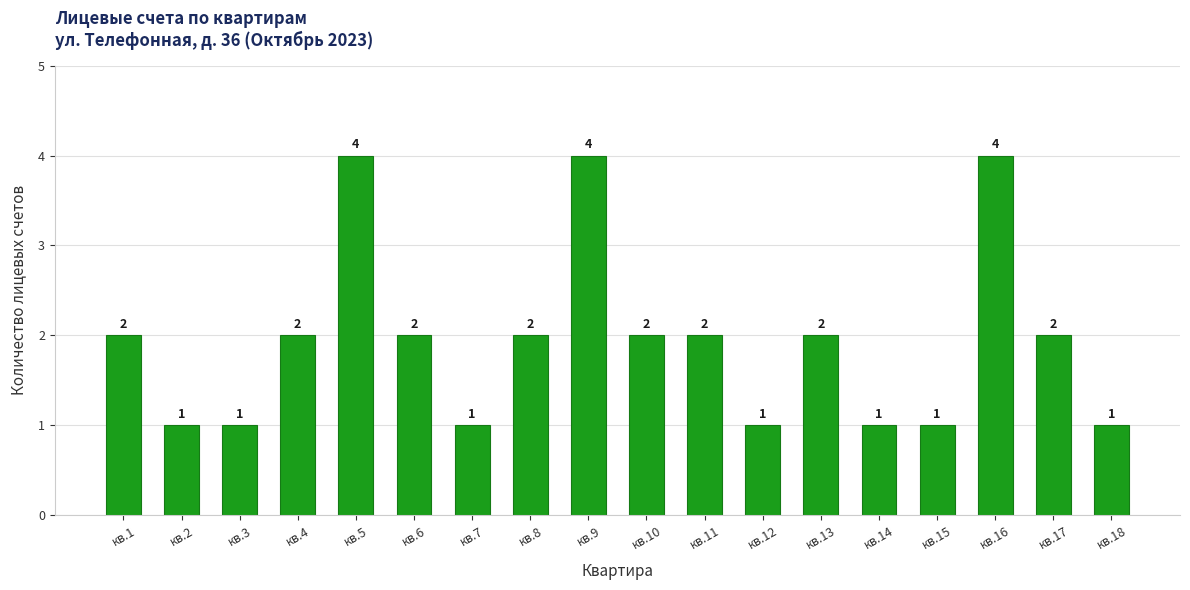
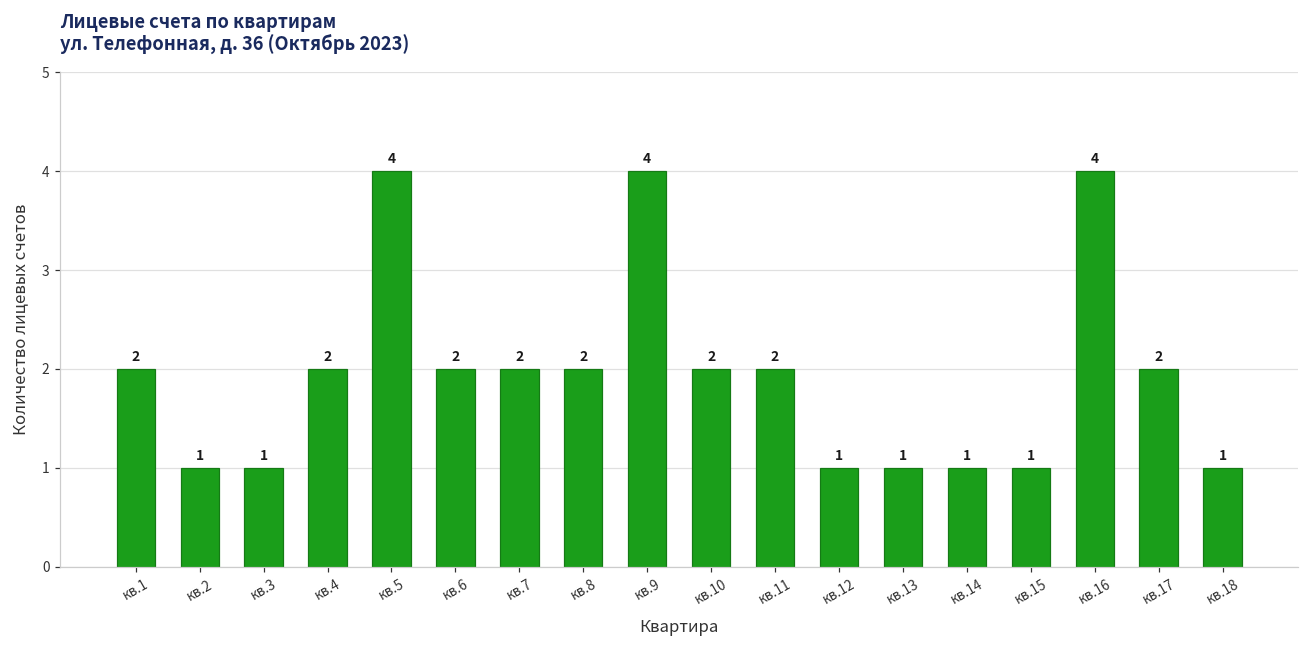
  {
    "кв.1": 2,
    "кв.2": 1,
    "кв.3": 1,
    "кв.4": 2,
    "кв.5": 4,
    "кв.6": 2,
-   "кв.7": 1,
+   "кв.7": 2,
    "кв.8": 2,
    "кв.9": 4,
    "кв.10": 2,
    "кв.11": 2,
    "кв.12": 1,
-   "кв.13": 2,
+   "кв.13": 1,
    "кв.14": 1,
    "кв.15": 1,
    "кв.16": 4,
    "кв.17": 2,
    "кв.18": 1
  }
